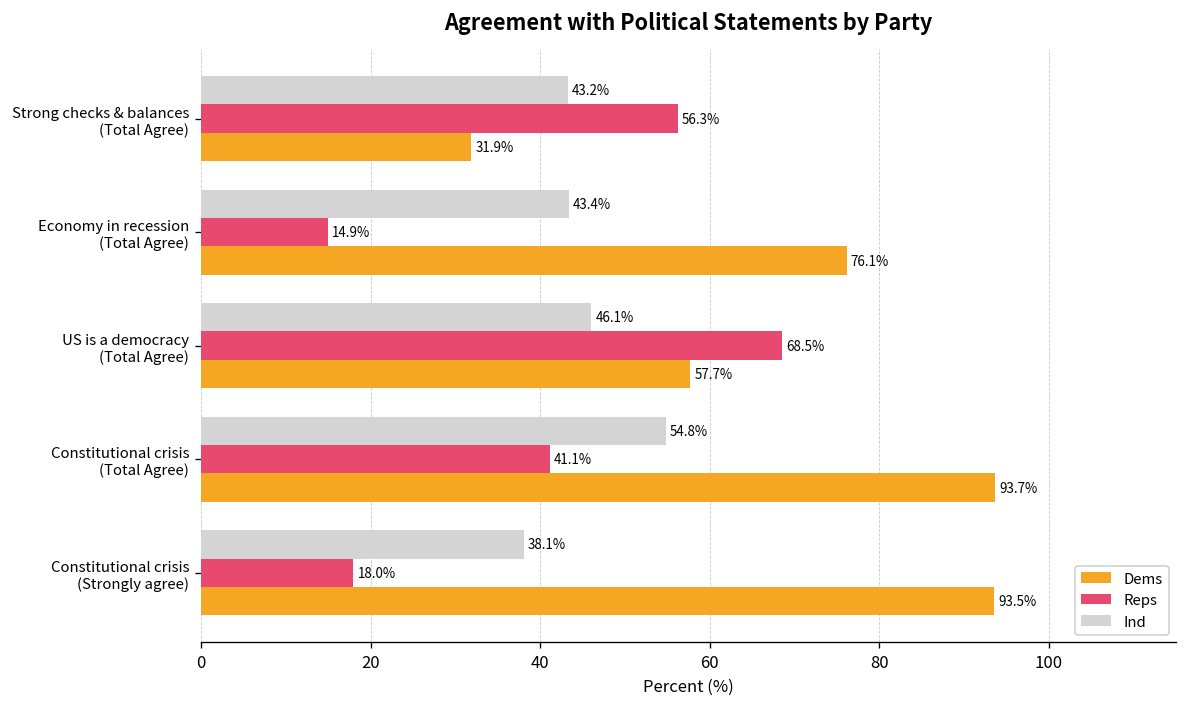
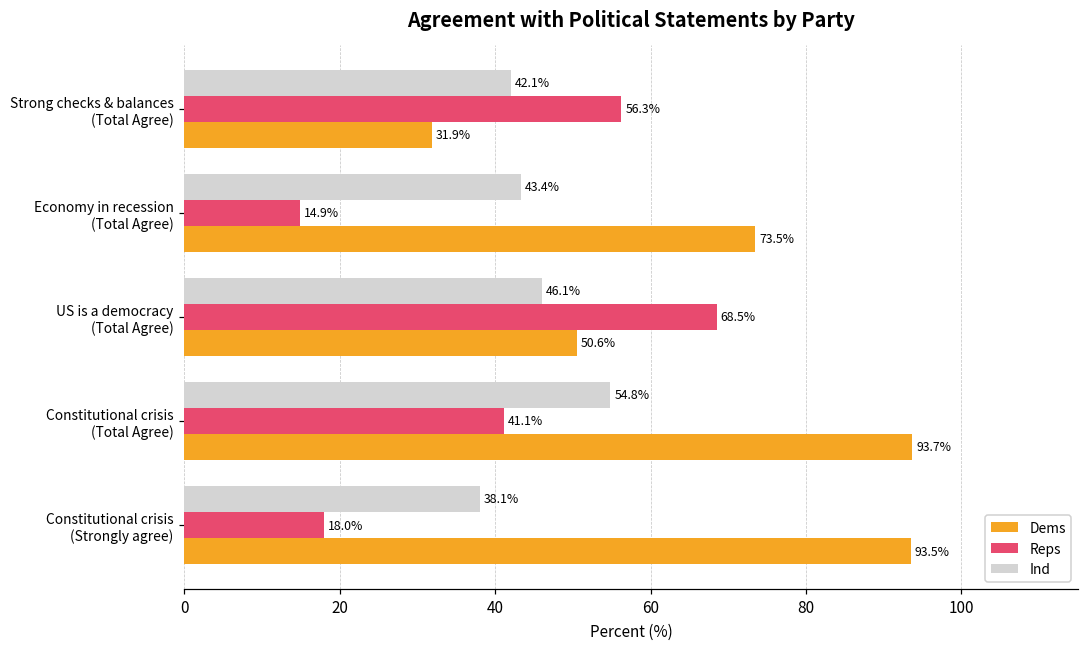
  {
    "Dems": {
      "Strong checks & balances (Total Agree)": "31.9%",
-     "Economy in recession (Total Agree)": "76.1%",
-     "US is a democracy (Total Agree)": "57.7%",
+     "Economy in recession (Total Agree)": "73.5%",
+     "US is a democracy (Total Agree)": "50.6%",
      "Constitutional crisis (Total Agree)": "93.7%",
      "Constitutional crisis (Strongly agree)": "93.5%"
    },
    "Reps": {
      "Strong checks & balances (Total Agree)": "56.3%",
      "Economy in recession (Total Agree)": "14.9%",
      "US is a democracy (Total Agree)": "68.5%",
      "Constitutional crisis (Total Agree)": "41.1%",
      "Constitutional crisis (Strongly agree)": "18.0%"
    },
    "Ind": {
-     "Strong checks & balances (Total Agree)": "43.2%",
+     "Strong checks & balances (Total Agree)": "42.1%",
      "Economy in recession (Total Agree)": "43.4%",
      "US is a democracy (Total Agree)": "46.1%",
      "Constitutional crisis (Total Agree)": "54.8%",
      "Constitutional crisis (Strongly agree)": "38.1%"
    }
  }
